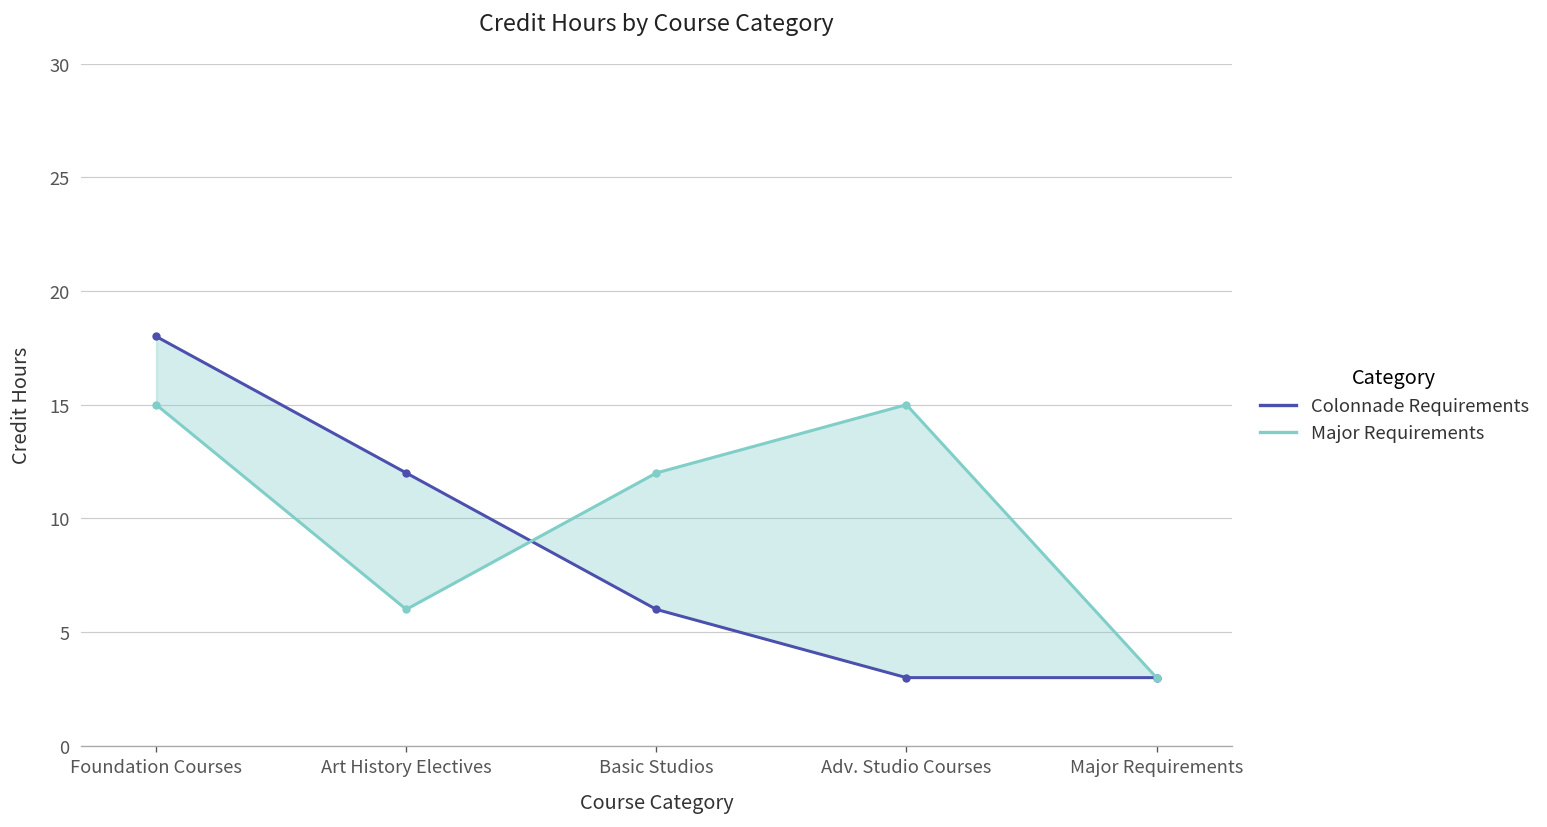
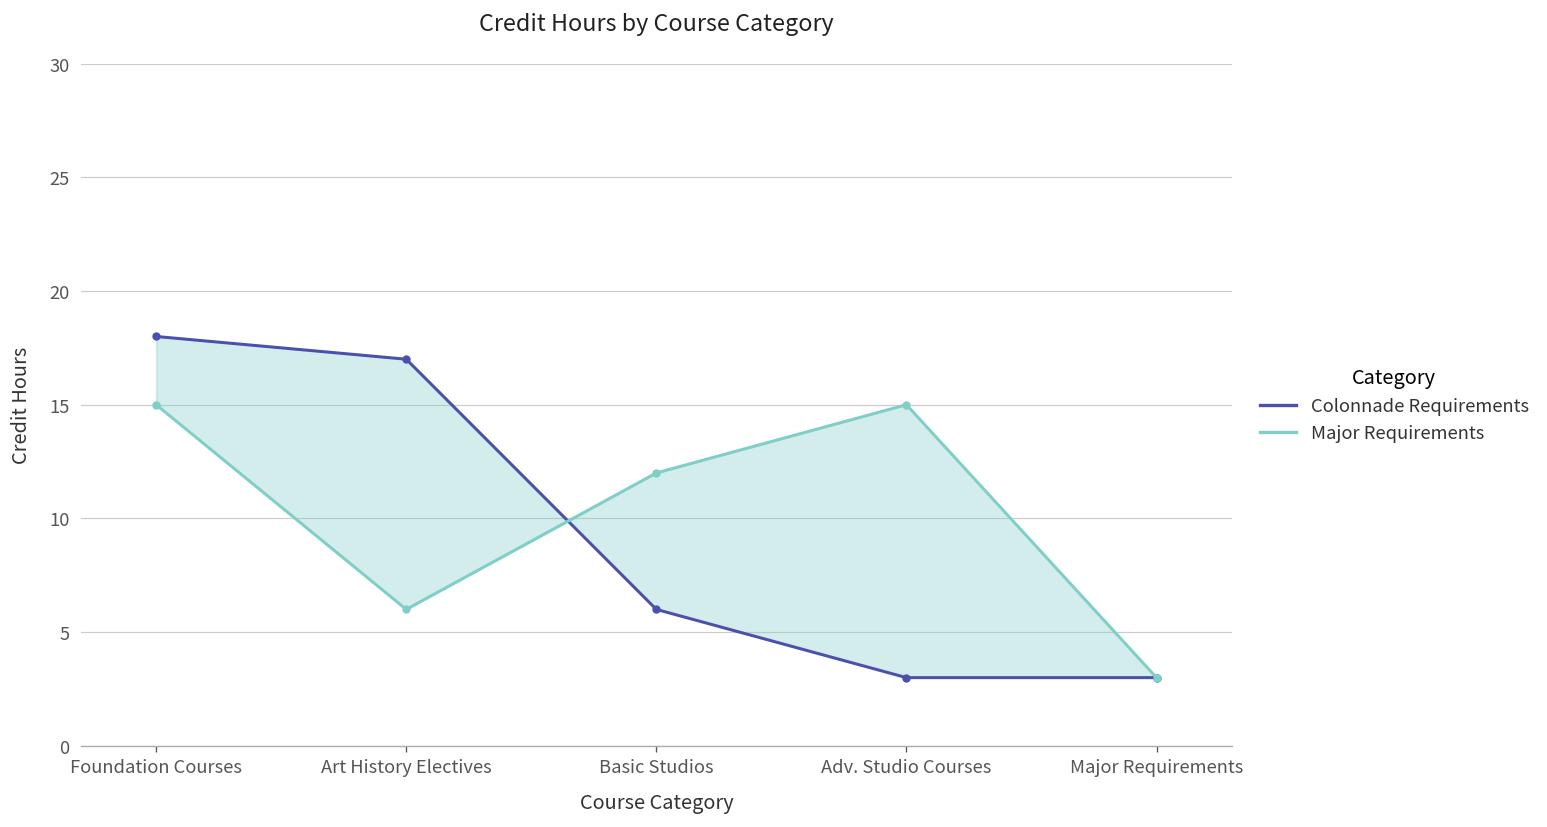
  {
    "Colonnade Requirements": {
-     "Art History Electives": 12,
+     "Art History Electives": 17,
      "Basic Studios": 6,
      "Adv. Studio Courses": 3
    }
  }
